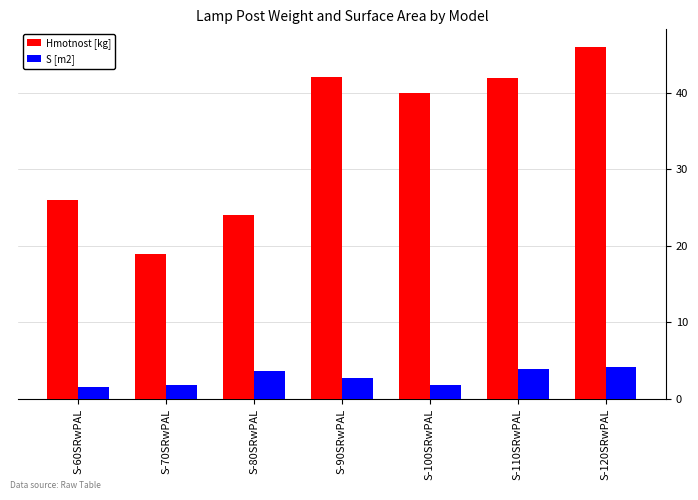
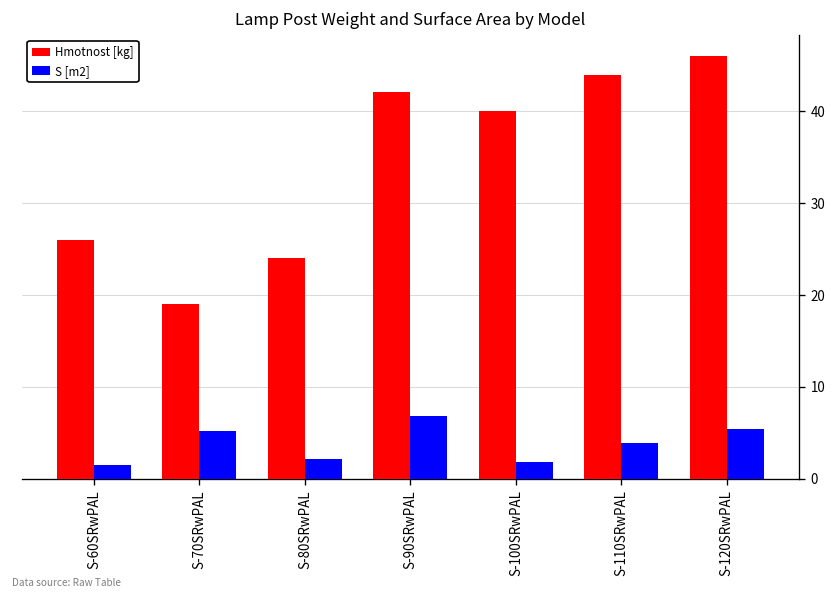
  {
    "Hmotnost [kg]": {
      "S-60SRwPAL": 26,
      "S-70SRwPAL": 19,
      "S-80SRwPAL": 24,
      "S-90SRwPAL": 42,
      "S-100SRwPAL": 40,
-     "S-110SRwPAL": 42,
+     "S-110SRwPAL": 44,
      "S-120SRwPAL": 46
    },
    "S [m2]": {
      "S-60SRwPAL": 2,
-     "S-70SRwPAL": 2,
-     "S-80SRwPAL": 4,
-     "S-90SRwPAL": 3,
+     "S-70SRwPAL": 5,
+     "S-80SRwPAL": 2,
+     "S-90SRwPAL": 7,
      "S-100SRwPAL": 2,
      "S-110SRwPAL": 4,
-     "S-120SRwPAL": 4
+     "S-120SRwPAL": 5
    }
  }
